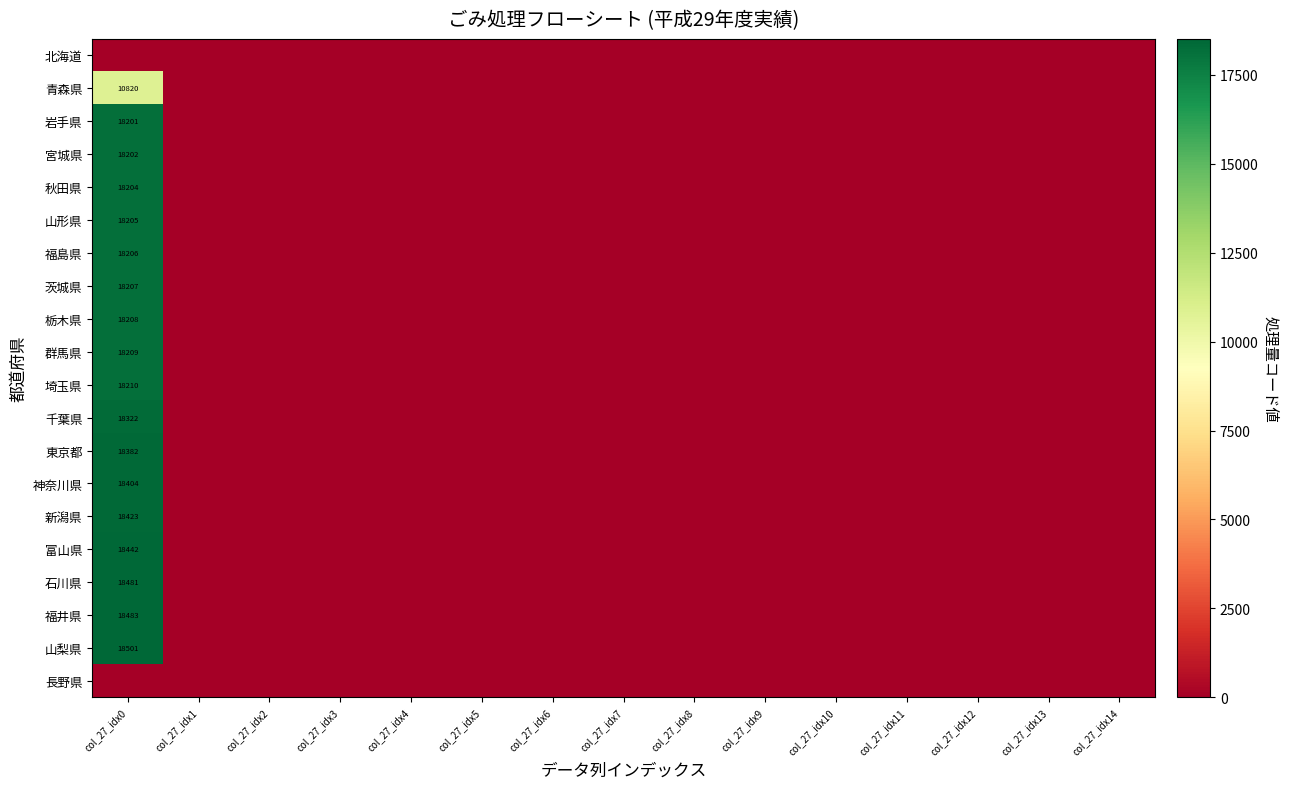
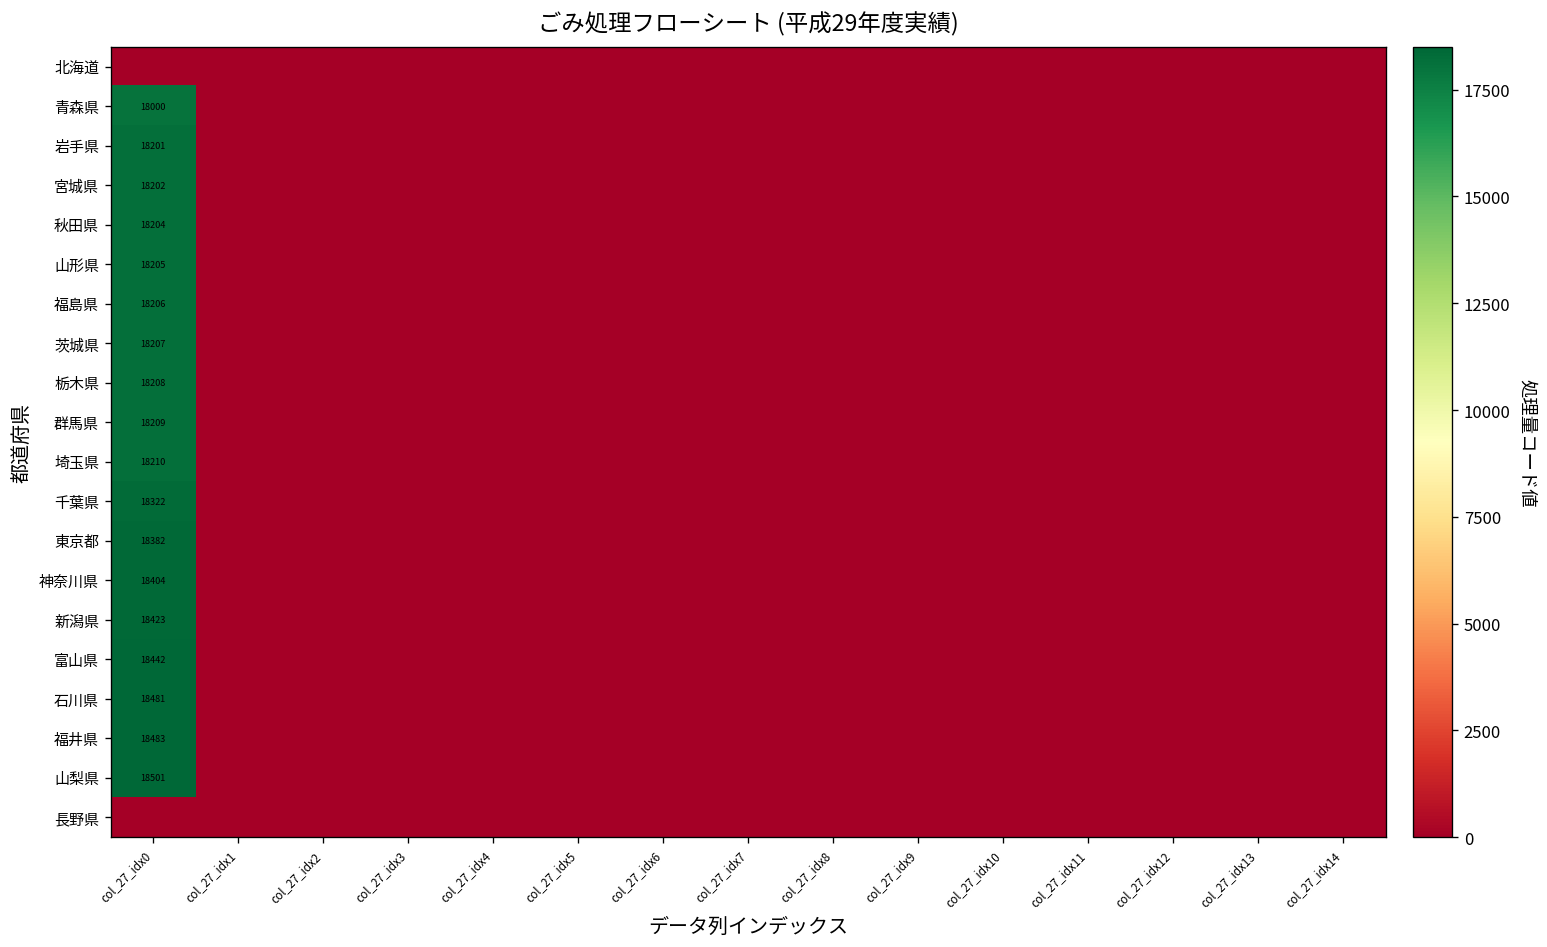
  {
    "青森県": {
-     "col_27_idx0": 10820
+     "col_27_idx0": 18000
    },
    "岩手県": {
      "col_27_idx0": 18201
    },
    "宮城県": {
      "col_27_idx0": 18202
    },
    "秋田県": {
      "col_27_idx0": 18204
    },
    "山形県": {
      "col_27_idx0": 18205
    },
    "福島県": {
      "col_27_idx0": 18206
    },
    "茨城県": {
      "col_27_idx0": 18207
    },
    "栃木県": {
      "col_27_idx0": 18208
    },
    "群馬県": {
      "col_27_idx0": 18209
    },
    "埼玉県": {
      "col_27_idx0": 18210
    },
    "千葉県": {
      "col_27_idx0": 18322
    },
    "東京都": {
      "col_27_idx0": 18382
    },
    "神奈川県": {
      "col_27_idx0": 18404
    },
    "新潟県": {
      "col_27_idx0": 18423
    },
    "富山県": {
      "col_27_idx0": 18442
    },
    "石川県": {
      "col_27_idx0": 18481
    },
    "福井県": {
      "col_27_idx0": 18483
    },
    "山梨県": {
      "col_27_idx0": 18501
    }
  }
